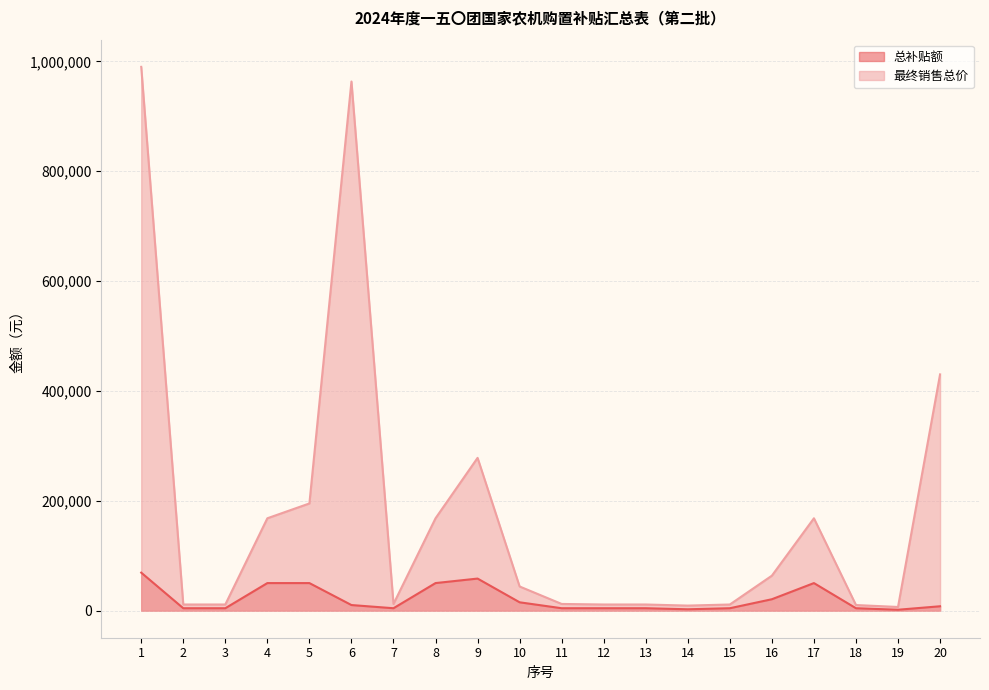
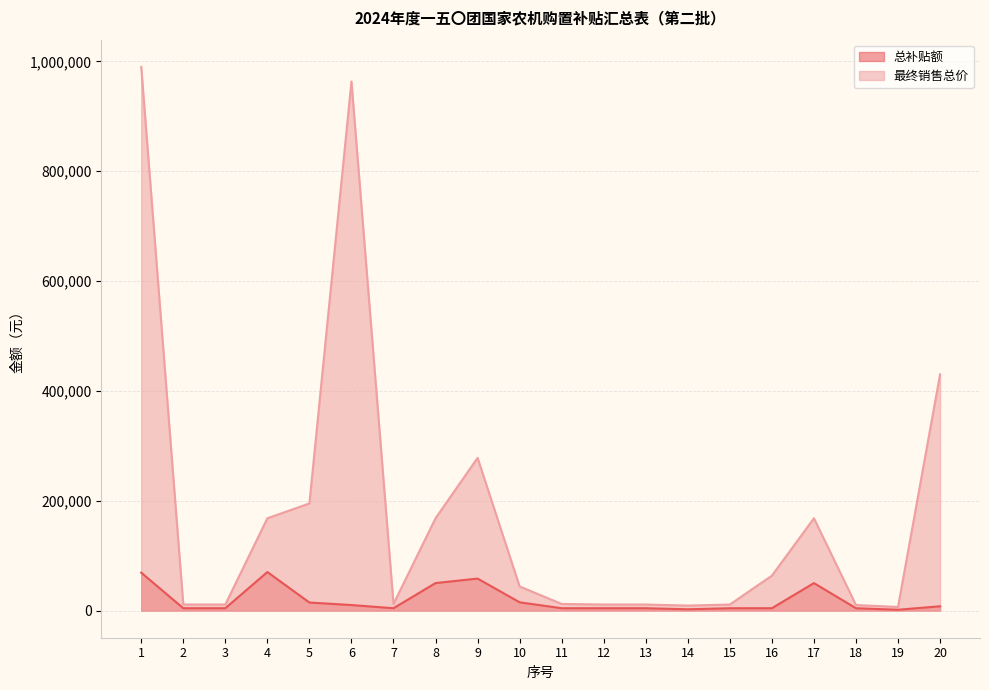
  {
    "总补贴额": {
      "1": "70,000",
      "2": "0",
      "3": "0",
-     "4": "50,000",
-     "5": "50,000",
+     "4": "70,000",
+     "5": "10,000",
      "6": "10,000",
      "7": "0",
      "8": "50,000",
      "9": "60,000",
      "10": "20,000",
      "11": "0",
      "12": "0",
      "13": "0",
      "14": "0",
      "15": "0",
-     "16": "20,000",
+     "16": "0",
      "17": "50,000",
      "18": "0",
      "19": "0",
      "20": "10,000"
    },
    "最终销售总价": {
      "1": "990,000",
      "2": "10,000",
      "3": "10,000",
      "4": "170,000",
      "5": "200,000",
      "6": "960,000",
      "7": "10,000",
      "8": "170,000",
      "9": "280,000",
      "10": "40,000",
      "11": "10,000",
      "12": "10,000",
      "13": "10,000",
      "14": "10,000",
      "15": "10,000",
      "16": "60,000",
      "17": "170,000",
      "18": "10,000",
      "19": "10,000",
      "20": "430,000"
    }
  }
